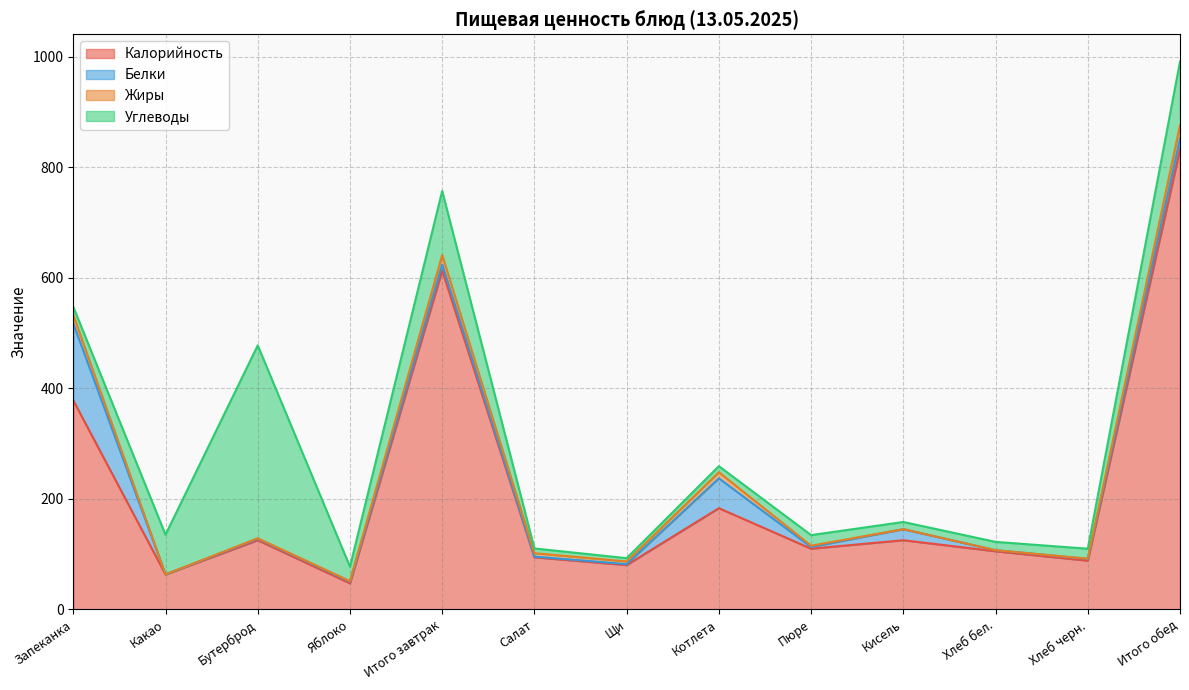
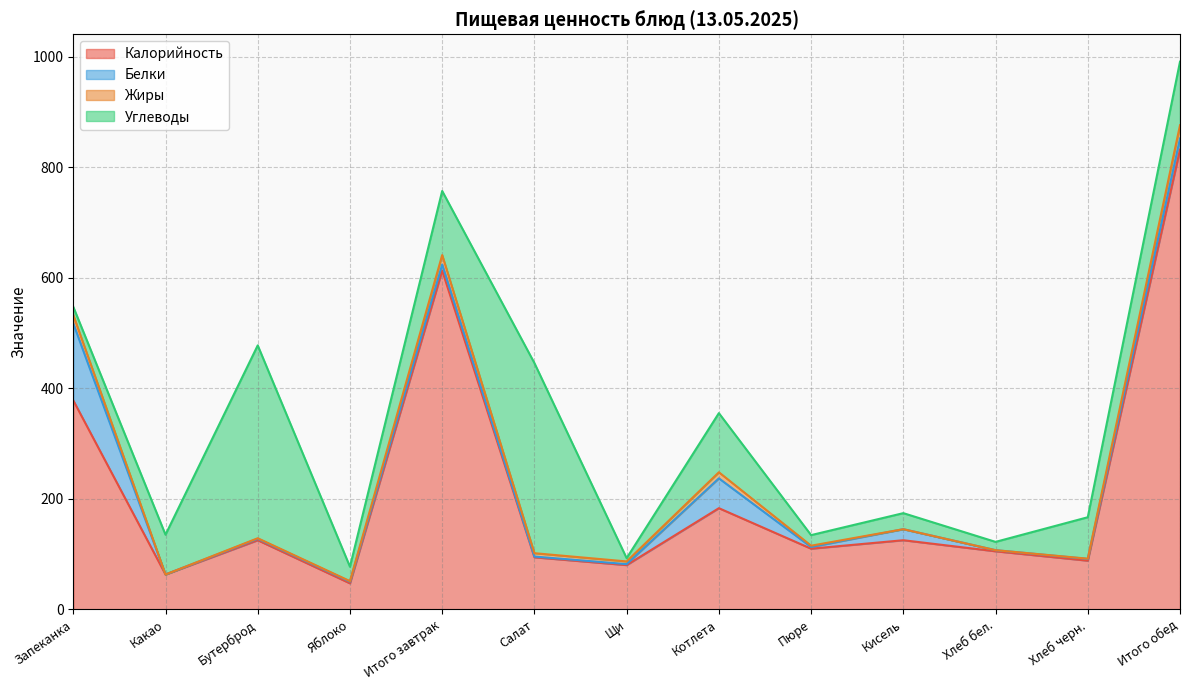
  {
    "Белки": {
      "Запеканка": 140,
      "Итого завтрак": 10,
      "Котлета": 50,
      "Итого обед": 20
    },
    "Углеводы": {
      "Запеканка": 20,
      "Какао": 70,
      "Бутерброд": 350,
      "Яблоко": 30,
      "Итого завтрак": 120,
-     "Салат": 10,
+     "Салат": 340,
      "Щи": 10,
-     "Котлета": 10,
+     "Котлета": 110,
      "Пюре": 20,
-     "Кисель": 10,
+     "Кисель": 30,
      "Хлеб бел.": 20,
-     "Хлеб черн.": 20,
+     "Хлеб черн.": 80,
      "Итого обед": 120
    }
  }
